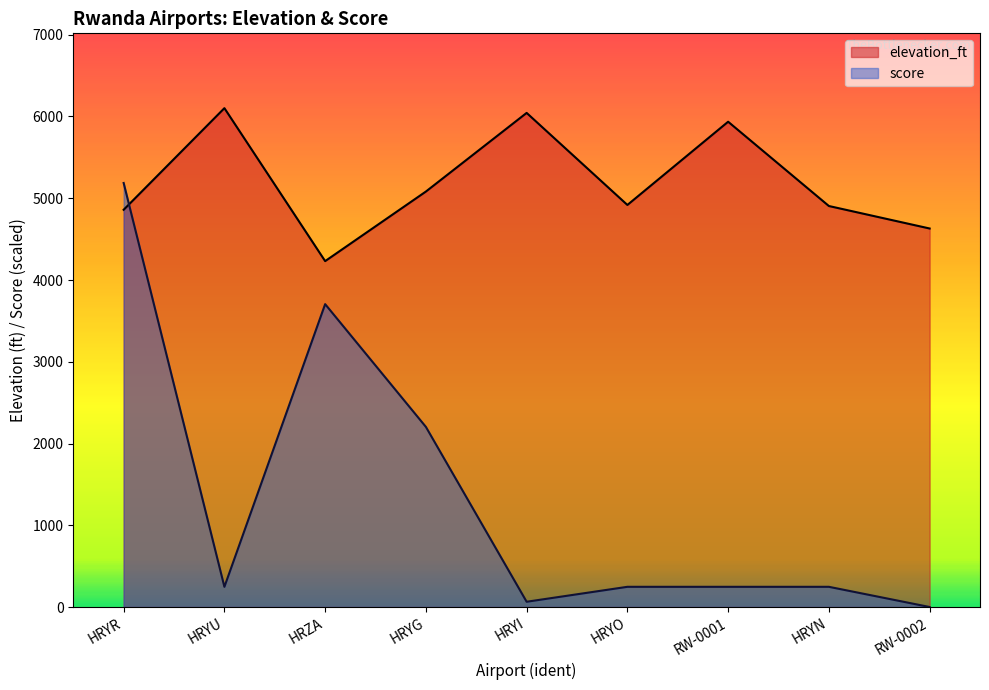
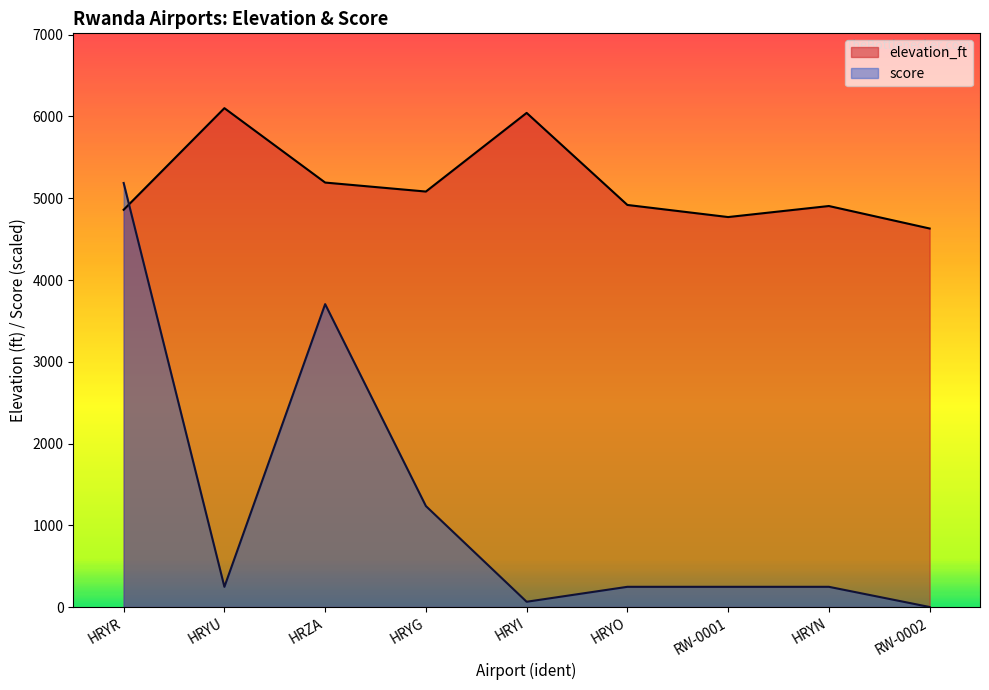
  {
    "elevation_ft": {
      "HRYR": 4900,
      "HRYU": 6100,
-     "HRZA": 4200,
+     "HRZA": 5200,
      "HRYG": 5100,
      "HRYI": 6000,
      "HRYO": 4900,
-     "RW-0001": 5900,
+     "RW-0001": 4800,
      "HRYN": 4900,
      "RW-0002": 4600
    },
    "score": {
      "HRYR": 5200,
      "HRYU": 200,
      "HRZA": 3700,
-     "HRYG": 2200,
+     "HRYG": 1200,
      "HRYI": 100,
      "HRYO": 200,
      "RW-0001": 200,
      "HRYN": 200,
      "RW-0002": 0
    }
  }
